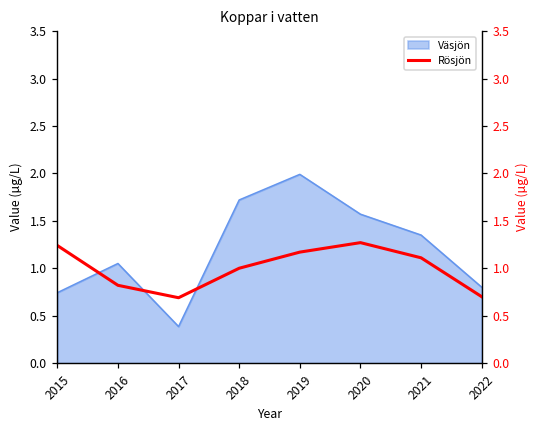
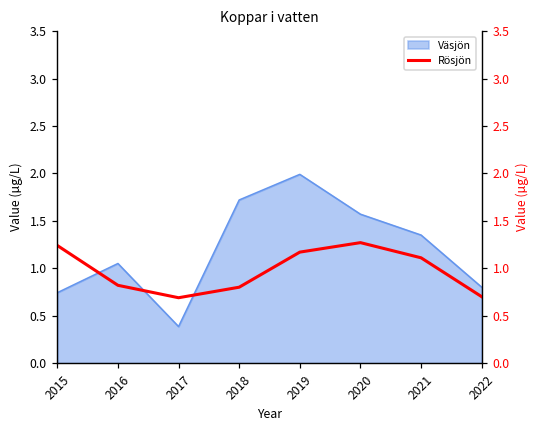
  {
    "Väsjön": {
      "2015": 0.7,
      "2016": 1.1,
      "2017": 0.4,
      "2018": 1.7,
      "2019": 2.0,
      "2020": 1.6,
      "2021": 1.4,
      "2022": 0.8
    },
    "Rösjön": {
      "2015": 1.2,
      "2016": 0.8,
      "2017": 0.7,
-     "2018": 1.0,
+     "2018": 0.8,
      "2019": 1.2,
      "2020": 1.3,
      "2021": 1.1,
      "2022": 0.7
    }
  }
